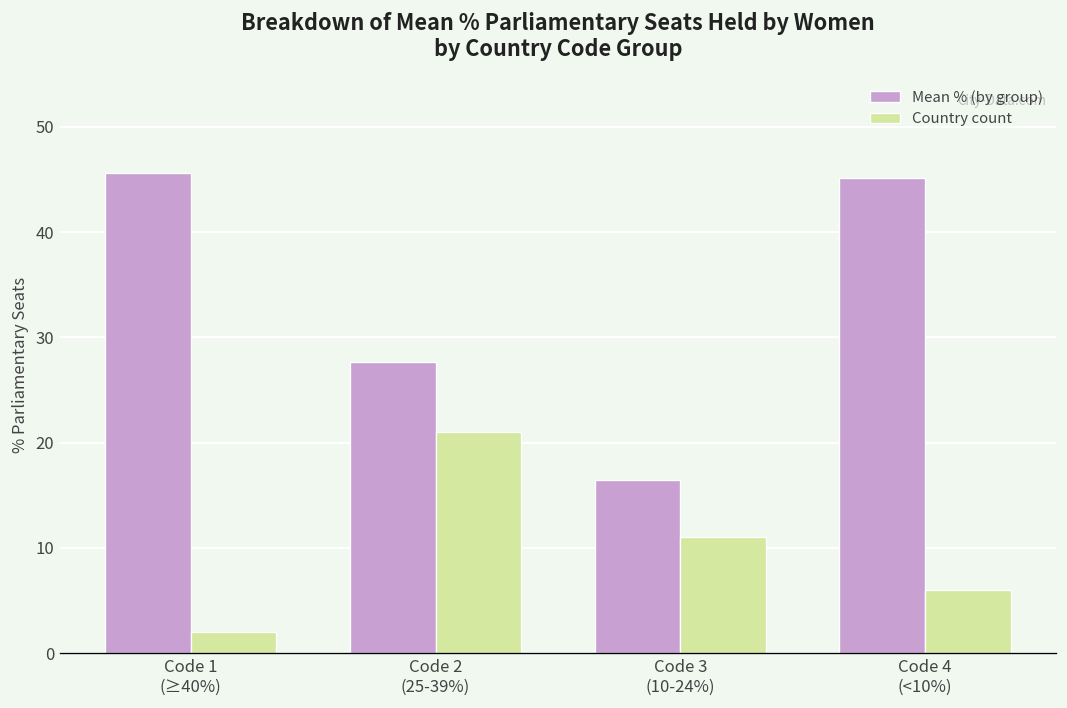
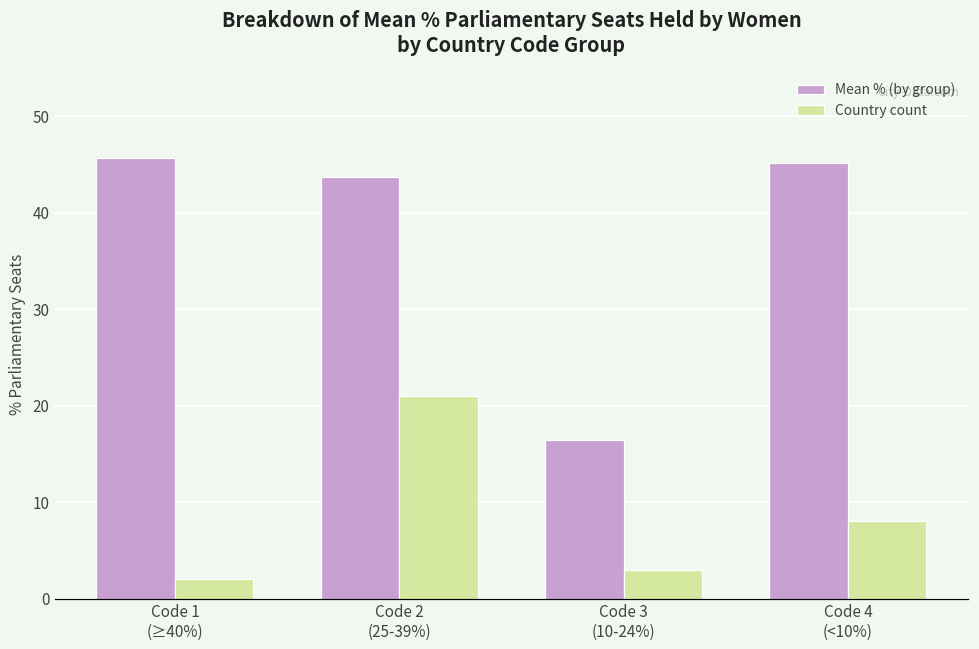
  {
    "Mean % (by group)": {
      "Code 1 (≥40%)": 46,
-     "Code 2 (25-39%)": 28,
+     "Code 2 (25-39%)": 44,
      "Code 3 (10-24%)": 16,
      "Code 4 (<10%)": 45
    },
    "Country count": {
      "Code 1 (≥40%)": 2,
      "Code 2 (25-39%)": 21,
-     "Code 3 (10-24%)": 11,
-     "Code 4 (<10%)": 6
+     "Code 3 (10-24%)": 3,
+     "Code 4 (<10%)": 8
    }
  }
